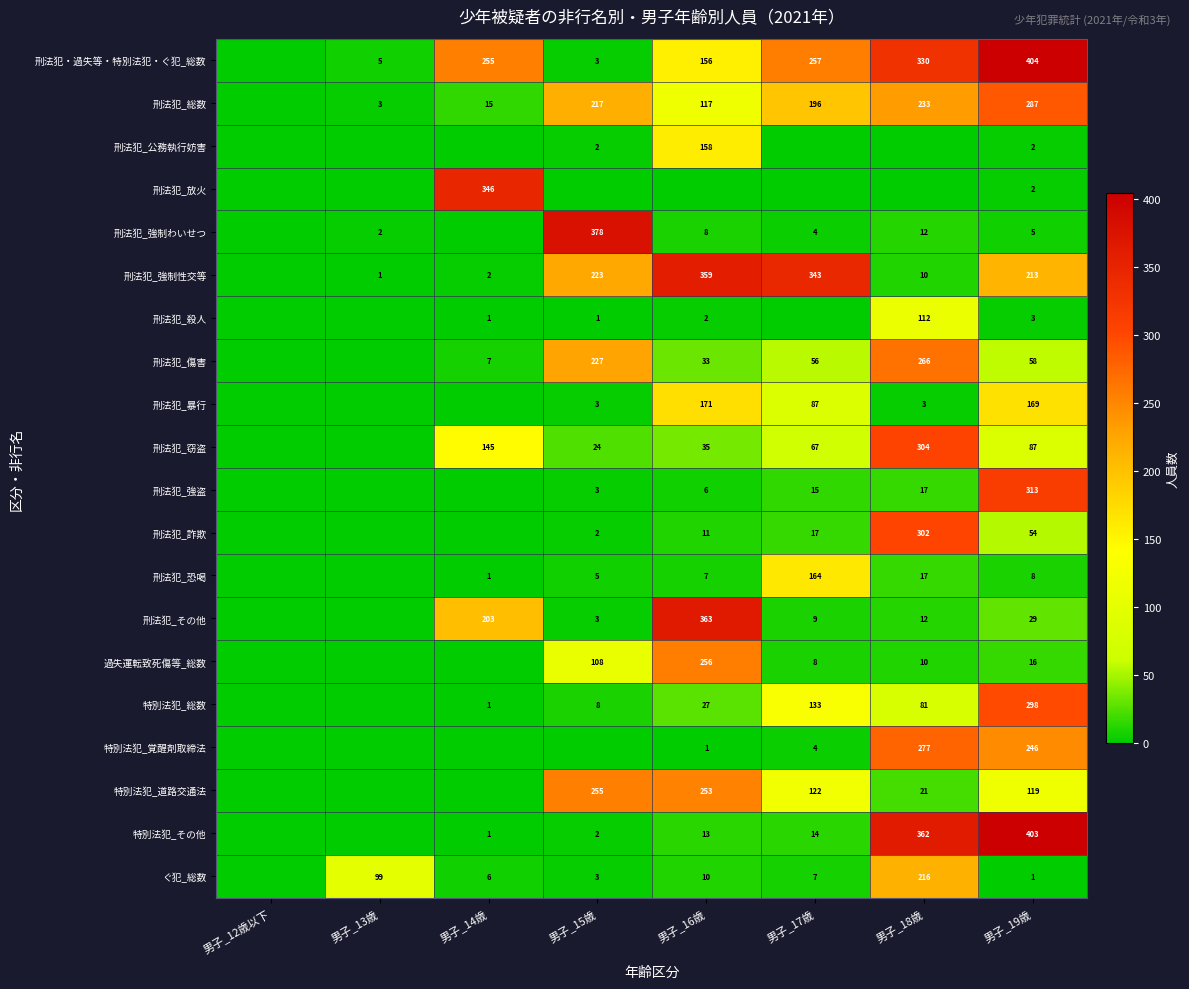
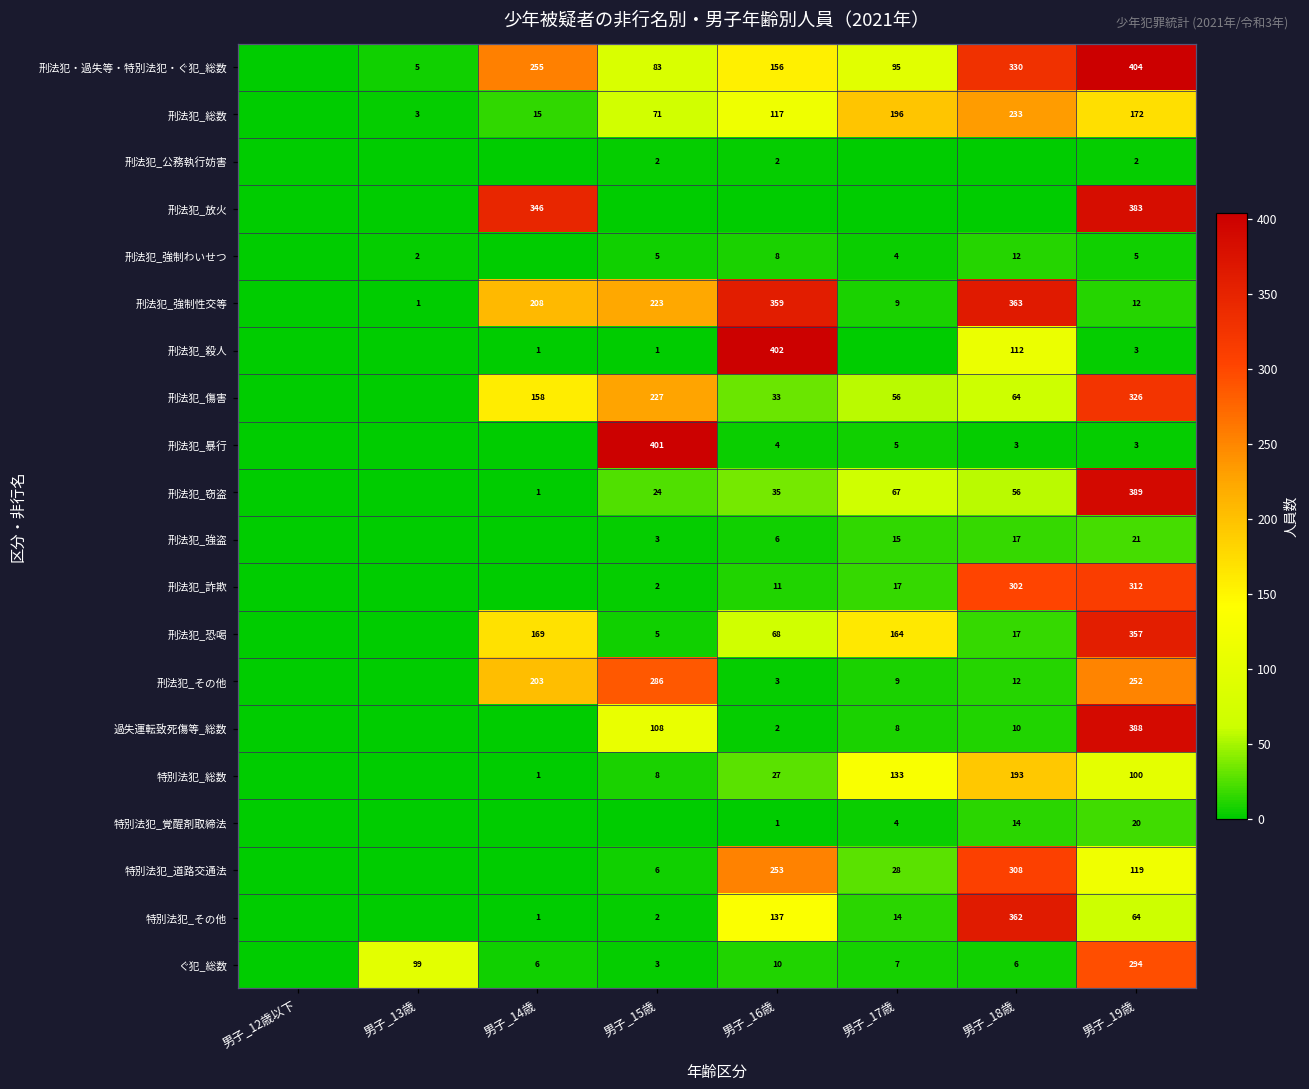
  {
    "刑法犯・過失等・特別法犯・ぐ犯_総数": {
      "男子_13歳": 5,
      "男子_14歳": 255,
-     "男子_15歳": 3,
+     "男子_15歳": 83,
      "男子_16歳": 156,
-     "男子_17歳": 257,
+     "男子_17歳": 95,
      "男子_18歳": 330,
      "男子_19歳": 404
    },
    "刑法犯_総数": {
      "男子_13歳": 3,
      "男子_14歳": 15,
-     "男子_15歳": 217,
+     "男子_15歳": 71,
      "男子_16歳": 117,
      "男子_17歳": 196,
      "男子_18歳": 233,
-     "男子_19歳": 287
+     "男子_19歳": 172
    },
    "刑法犯_公務執行妨害": {
      "男子_15歳": 2,
-     "男子_16歳": 158,
+     "男子_16歳": 2,
      "男子_19歳": 2
    },
    "刑法犯_放火": {
      "男子_14歳": 346,
-     "男子_19歳": 2
+     "男子_19歳": 383
    },
    "刑法犯_強制わいせつ": {
      "男子_13歳": 2,
-     "男子_15歳": 378,
+     "男子_15歳": 5,
      "男子_16歳": 8,
      "男子_17歳": 4,
      "男子_18歳": 12,
      "男子_19歳": 5
    },
    "刑法犯_強制性交等": {
      "男子_13歳": 1,
-     "男子_14歳": 2,
+     "男子_14歳": 208,
      "男子_15歳": 223,
      "男子_16歳": 359,
-     "男子_17歳": 343,
-     "男子_18歳": 10,
-     "男子_19歳": 213
+     "男子_17歳": 9,
+     "男子_18歳": 363,
+     "男子_19歳": 12
    },
    "刑法犯_殺人": {
      "男子_14歳": 1,
      "男子_15歳": 1,
-     "男子_16歳": 2,
+     "男子_16歳": 402,
      "男子_18歳": 112,
      "男子_19歳": 3
    },
    "刑法犯_傷害": {
-     "男子_14歳": 7,
+     "男子_14歳": 158,
      "男子_15歳": 227,
      "男子_16歳": 33,
      "男子_17歳": 56,
-     "男子_18歳": 266,
-     "男子_19歳": 58
+     "男子_18歳": 64,
+     "男子_19歳": 326
    },
    "刑法犯_暴行": {
-     "男子_15歳": 3,
-     "男子_16歳": 171,
-     "男子_17歳": 87,
+     "男子_15歳": 401,
+     "男子_16歳": 4,
+     "男子_17歳": 5,
      "男子_18歳": 3,
-     "男子_19歳": 169
+     "男子_19歳": 3
    },
    "刑法犯_窃盗": {
-     "男子_14歳": 145,
+     "男子_14歳": 1,
      "男子_15歳": 24,
      "男子_16歳": 35,
      "男子_17歳": 67,
-     "男子_18歳": 304,
-     "男子_19歳": 87
+     "男子_18歳": 56,
+     "男子_19歳": 389
    },
    "刑法犯_強盗": {
      "男子_15歳": 3,
      "男子_16歳": 6,
      "男子_17歳": 15,
      "男子_18歳": 17,
-     "男子_19歳": 313
+     "男子_19歳": 21
    },
    "刑法犯_詐欺": {
      "男子_15歳": 2,
      "男子_16歳": 11,
      "男子_17歳": 17,
      "男子_18歳": 302,
-     "男子_19歳": 54
+     "男子_19歳": 312
    },
    "刑法犯_恐喝": {
-     "男子_14歳": 1,
+     "男子_14歳": 169,
      "男子_15歳": 5,
-     "男子_16歳": 7,
+     "男子_16歳": 68,
      "男子_17歳": 164,
      "男子_18歳": 17,
-     "男子_19歳": 8
+     "男子_19歳": 357
    },
    "刑法犯_その他": {
      "男子_14歳": 203,
-     "男子_15歳": 3,
-     "男子_16歳": 363,
+     "男子_15歳": 286,
+     "男子_16歳": 3,
      "男子_17歳": 9,
      "男子_18歳": 12,
-     "男子_19歳": 29
+     "男子_19歳": 252
    },
    "過失運転致死傷等_総数": {
      "男子_15歳": 108,
-     "男子_16歳": 256,
+     "男子_16歳": 2,
      "男子_17歳": 8,
      "男子_18歳": 10,
-     "男子_19歳": 16
+     "男子_19歳": 388
    },
    "特別法犯_総数": {
      "男子_14歳": 1,
      "男子_15歳": 8,
      "男子_16歳": 27,
      "男子_17歳": 133,
-     "男子_18歳": 81,
-     "男子_19歳": 298
+     "男子_18歳": 193,
+     "男子_19歳": 100
    },
    "特別法犯_覚醒剤取締法": {
      "男子_16歳": 1,
      "男子_17歳": 4,
-     "男子_18歳": 277,
-     "男子_19歳": 246
+     "男子_18歳": 14,
+     "男子_19歳": 20
    },
    "特別法犯_道路交通法": {
-     "男子_15歳": 255,
+     "男子_15歳": 6,
      "男子_16歳": 253,
-     "男子_17歳": 122,
-     "男子_18歳": 21,
+     "男子_17歳": 28,
+     "男子_18歳": 308,
      "男子_19歳": 119
    },
    "特別法犯_その他": {
      "男子_14歳": 1,
      "男子_15歳": 2,
-     "男子_16歳": 13,
+     "男子_16歳": 137,
      "男子_17歳": 14,
      "男子_18歳": 362,
-     "男子_19歳": 403
+     "男子_19歳": 64
    },
    "ぐ犯_総数": {
      "男子_13歳": 99,
      "男子_14歳": 6,
      "男子_15歳": 3,
      "男子_16歳": 10,
      "男子_17歳": 7,
-     "男子_18歳": 216,
-     "男子_19歳": 1
+     "男子_18歳": 6,
+     "男子_19歳": 294
    }
  }
